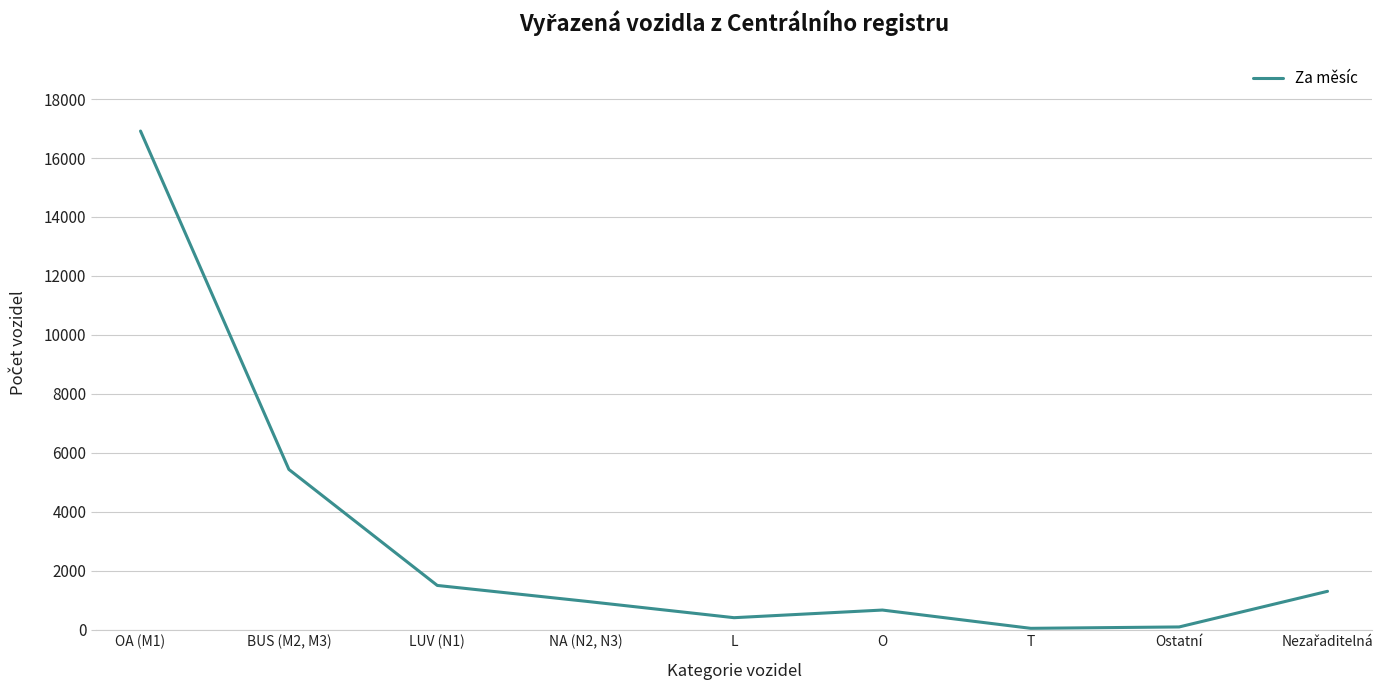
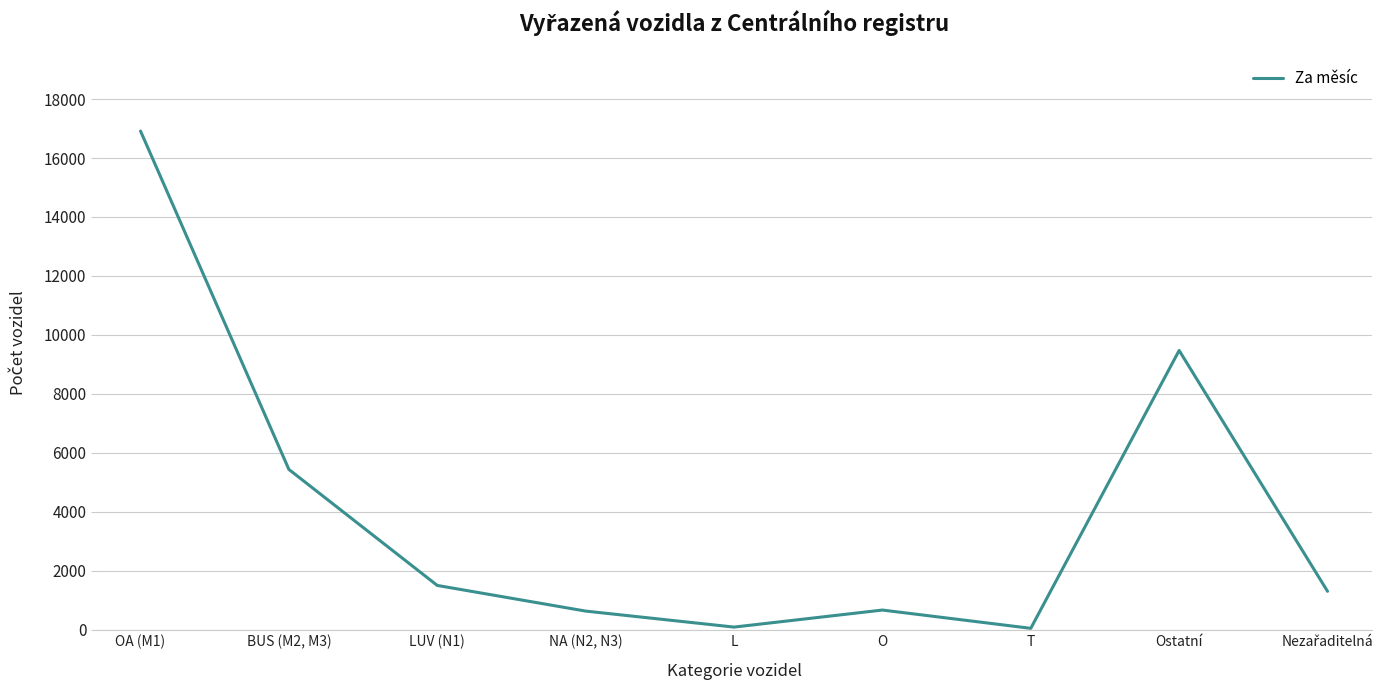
  {
    "OA (M1)": 16900,
    "BUS (M2, M3)": 5400,
    "LUV (N1)": 1500,
-   "NA (N2, N3)": 1000,
-   "L": 400,
+   "NA (N2, N3)": 600,
+   "L": 100,
    "O": 700,
    "T": 0,
-   "Ostatní": 100,
+   "Ostatní": 9500,
    "Nezařaditelná": 1300
  }
